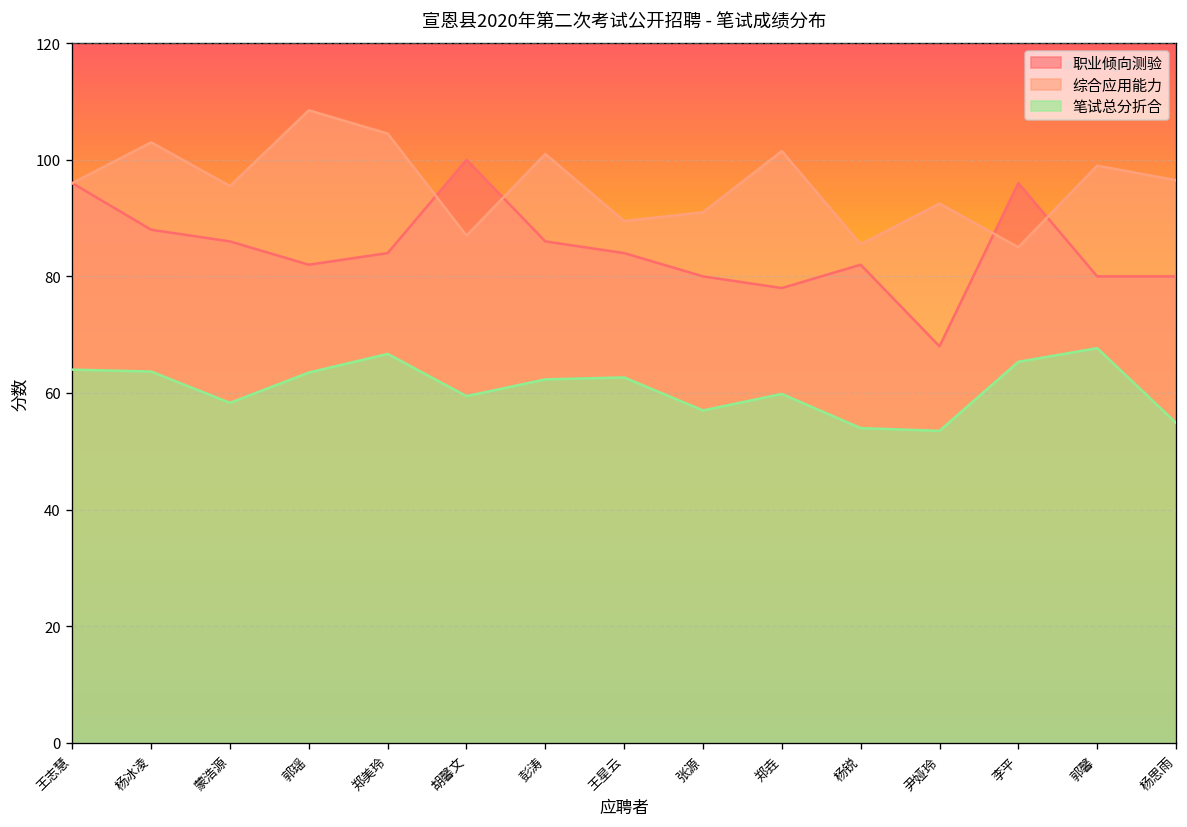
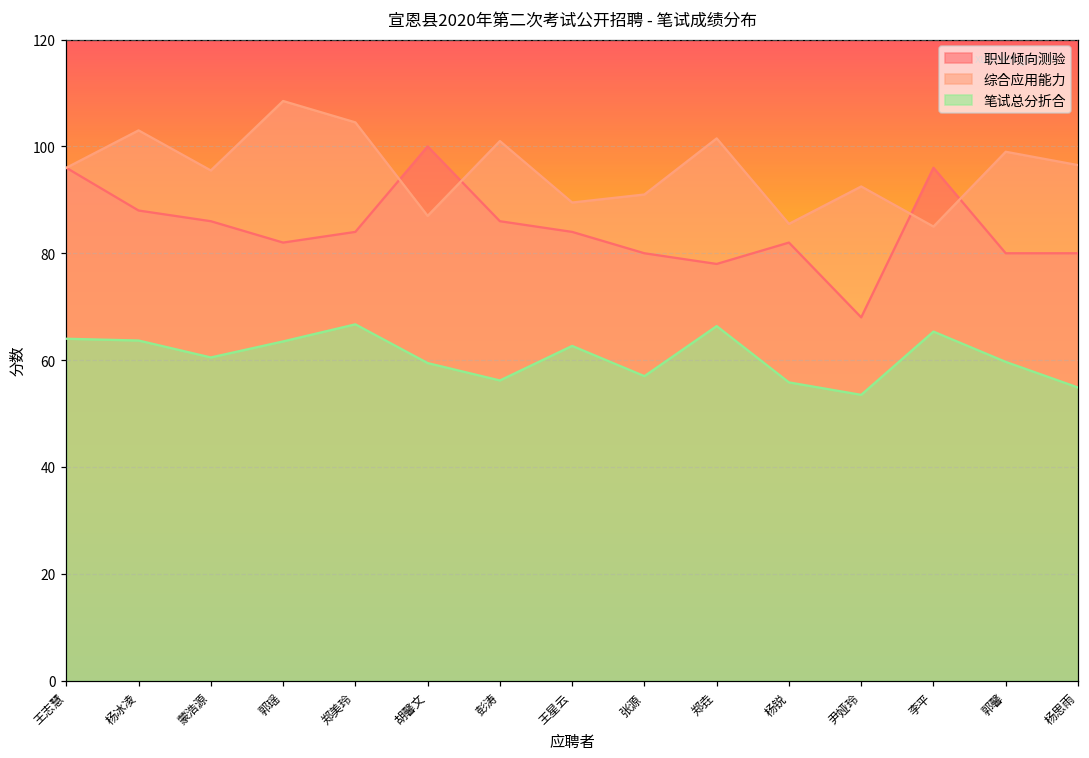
  {
    "笔试总分折合": {
      "王志慧": 64,
      "杨冰凌": 64,
-     "蒙浩源": 58,
+     "蒙浩源": 61,
      "郭瑶": 64,
      "郑美玲": 67,
      "胡馨文": 59,
-     "彭涛": 62,
+     "彭涛": 56,
      "王星云": 63,
      "张源": 57,
-     "郑垚": 60,
-     "杨锐": 54,
+     "郑垚": 66,
+     "杨锐": 56,
      "尹娅玲": 54,
      "李平": 65,
-     "郭馨": 68,
+     "郭馨": 60,
      "杨思雨": 55
    }
  }
